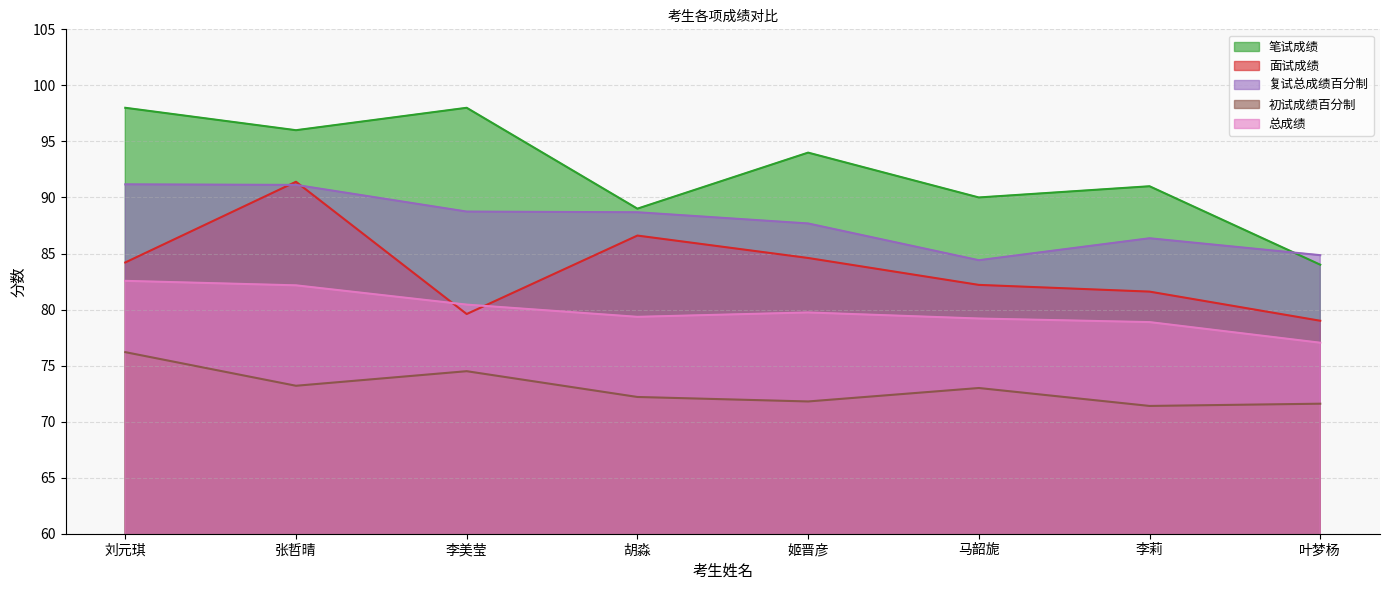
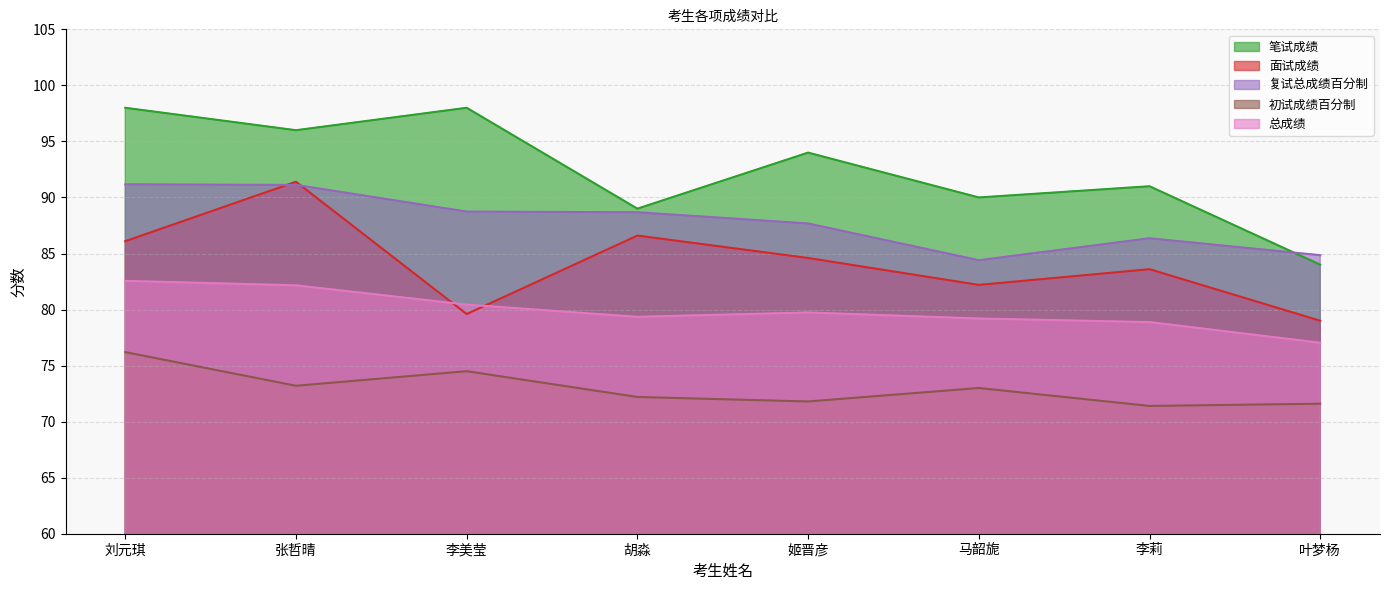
  {
    "笔试成绩": {
      "刘元琪": 98.0,
      "张哲晴": 96.0,
      "李美莹": 98.0,
      "胡淼": 89.0,
      "姬晋彦": 94.0,
      "马韶旎": 90.0,
      "李莉": 91.0,
      "叶梦杨": 84.0
    },
    "面试成绩": {
-     "刘元琪": 84.2,
+     "刘元琪": 86.1,
      "张哲晴": 91.4,
      "李美莹": 79.6,
      "胡淼": 86.6,
      "姬晋彦": 84.6,
      "马韶旎": 82.2,
-     "李莉": 81.6,
+     "李莉": 83.6,
      "叶梦杨": 79.0
    },
    "复试总成绩百分制": {
      "刘元琪": 91.2,
      "张哲晴": 91.1,
      "李美莹": 88.7,
      "胡淼": 88.7,
      "姬晋彦": 87.7,
      "马韶旎": 84.4,
      "李莉": 86.4,
      "叶梦杨": 84.9
    },
    "初试成绩百分制": {
      "刘元琪": 76.2,
      "张哲晴": 73.2,
      "李美莹": 74.5,
      "胡淼": 72.2,
      "姬晋彦": 71.8,
      "马韶旎": 73.0,
      "李莉": 71.4,
      "叶梦杨": 71.6
    },
    "总成绩": {
      "刘元琪": 82.6,
      "张哲晴": 82.2,
      "李美莹": 80.4,
      "胡淼": 79.4,
      "姬晋彦": 79.7,
      "马韶旎": 79.2,
      "李莉": 78.9,
      "叶梦杨": 77.0
    }
  }
